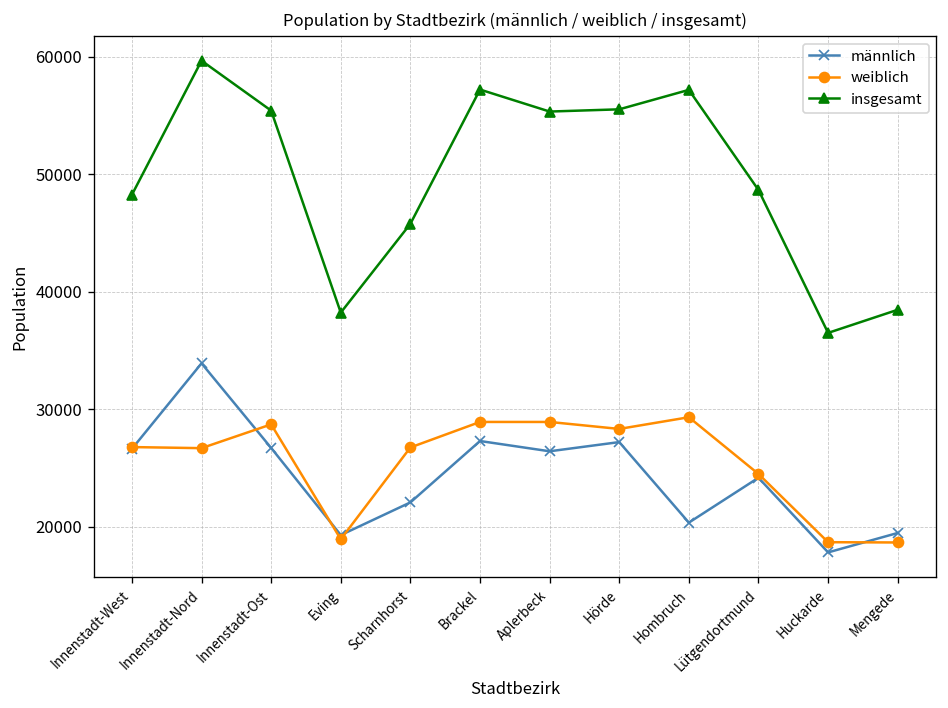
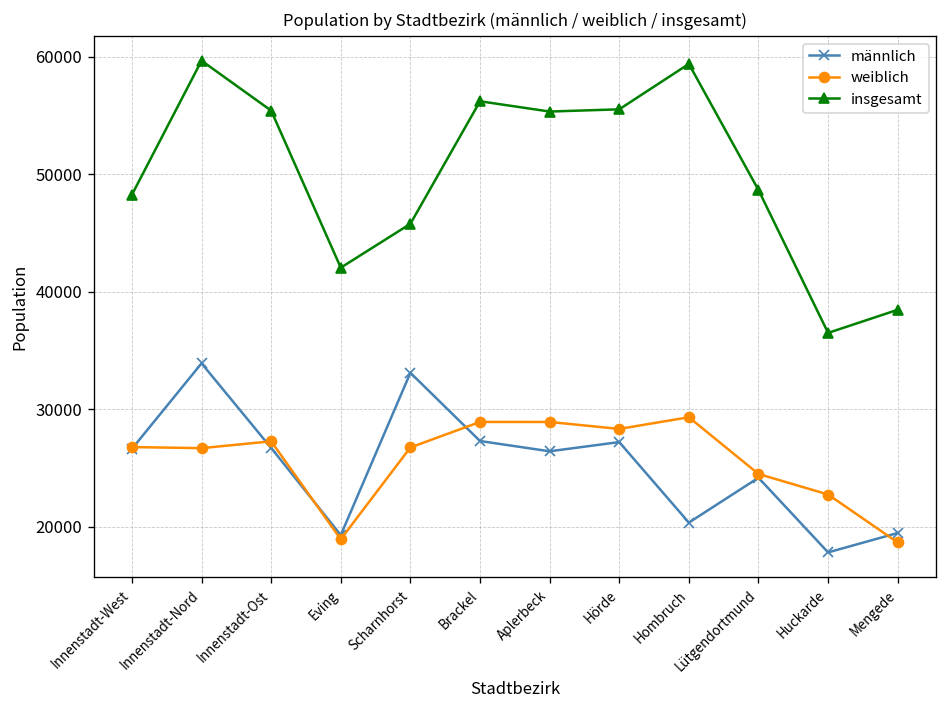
  {
    "männlich": {
      "Innenstadt-Nord": 34000,
      "Innenstadt-Ost": 27000,
      "Eving": 19000,
-     "Scharnhorst": 22000,
+     "Scharnhorst": 33000,
      "Brackel": 27000,
      "Aplerbeck": 26000,
      "Hörde": 27000,
      "Hombruch": 20000,
      "Lütgendortmund": 24000,
      "Huckarde": 18000,
      "Mengede": 19000
    },
    "weiblich": {
      "Innenstadt-Nord": 27000,
-     "Innenstadt-Ost": 29000,
+     "Innenstadt-Ost": 27000,
      "Eving": 19000,
      "Scharnhorst": 27000,
      "Brackel": 29000,
      "Aplerbeck": 29000,
      "Hörde": 28000,
      "Hombruch": 29000,
      "Lütgendortmund": 24000,
-     "Huckarde": 19000,
+     "Huckarde": 23000,
      "Mengede": 19000
    },
    "insgesamt": {
      "Innenstadt-West": 48000,
      "Innenstadt-Nord": 60000,
      "Innenstadt-Ost": 55000,
-     "Eving": 38000,
+     "Eving": 42000,
      "Scharnhorst": 46000,
-     "Brackel": 57000,
+     "Brackel": 56000,
      "Aplerbeck": 55000,
      "Hörde": 56000,
-     "Hombruch": 57000,
+     "Hombruch": 59000,
      "Lütgendortmund": 49000,
      "Huckarde": 36000,
      "Mengede": 38000
    }
  }
